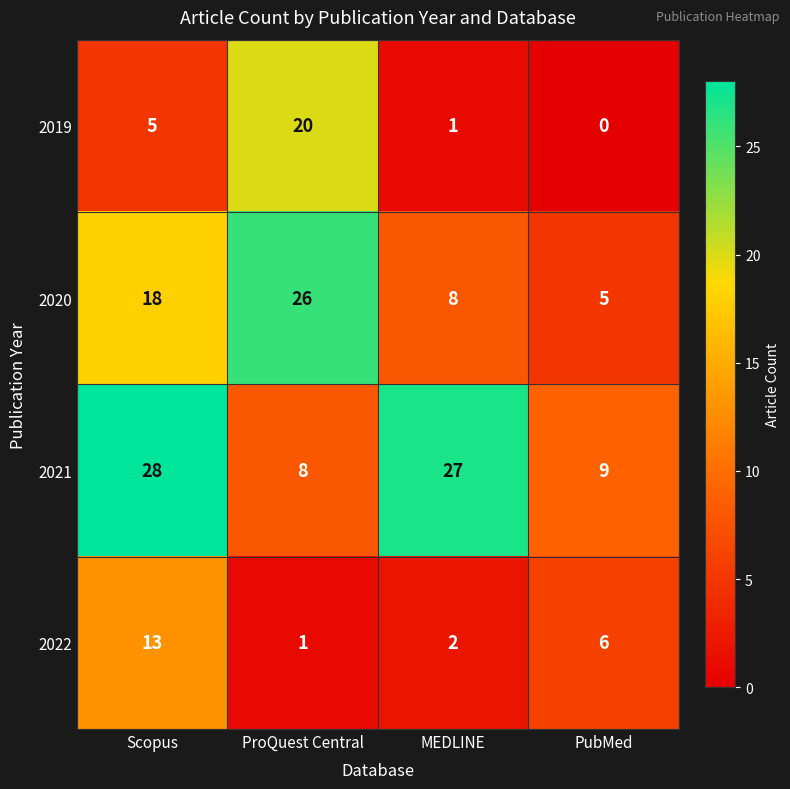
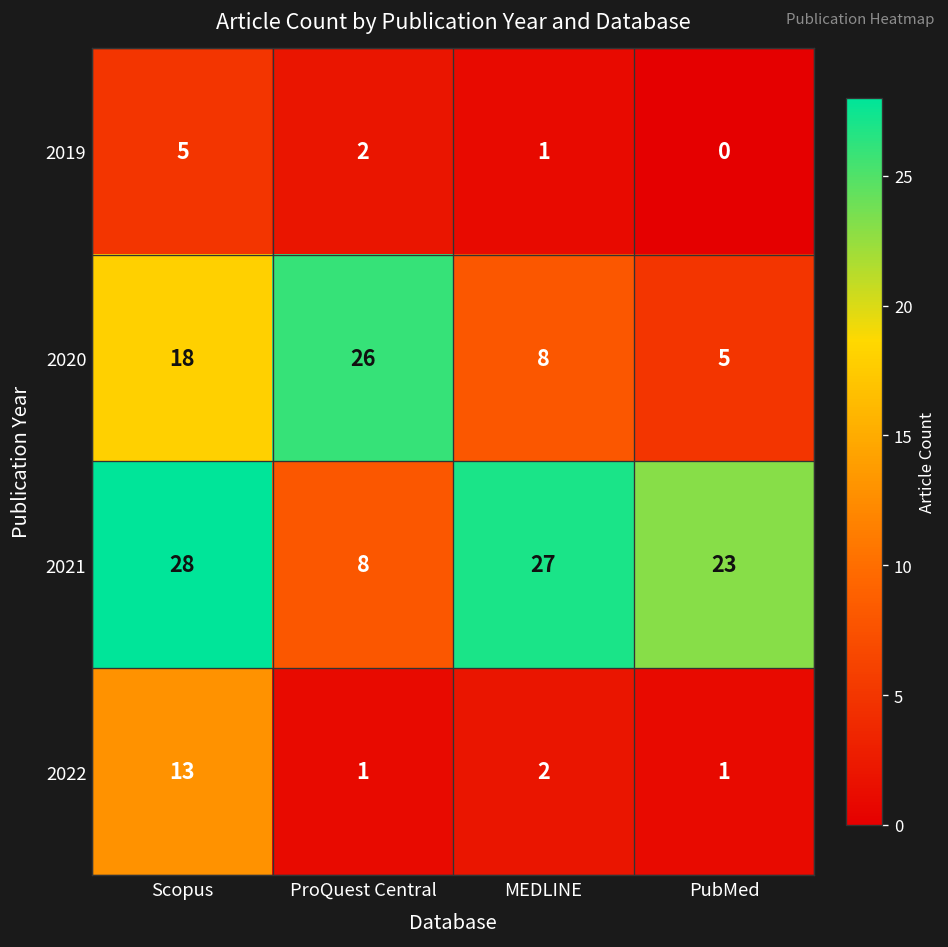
  {
    "2019": {
      "Scopus": 5,
-     "ProQuest Central": 20,
+     "ProQuest Central": 2,
      "MEDLINE": 1,
      "PubMed": 0
    },
    "2020": {
      "Scopus": 18,
      "ProQuest Central": 26,
      "MEDLINE": 8,
      "PubMed": 5
    },
    "2021": {
      "Scopus": 28,
      "ProQuest Central": 8,
      "MEDLINE": 27,
-     "PubMed": 9
+     "PubMed": 23
    },
    "2022": {
      "Scopus": 13,
      "ProQuest Central": 1,
      "MEDLINE": 2,
-     "PubMed": 6
+     "PubMed": 1
    }
  }
